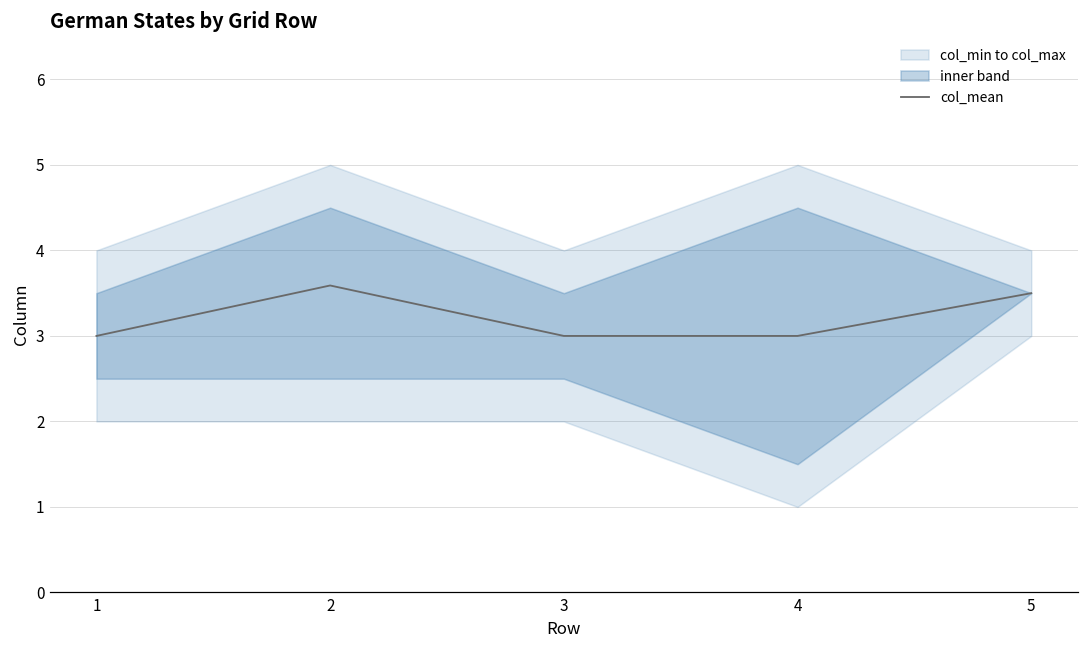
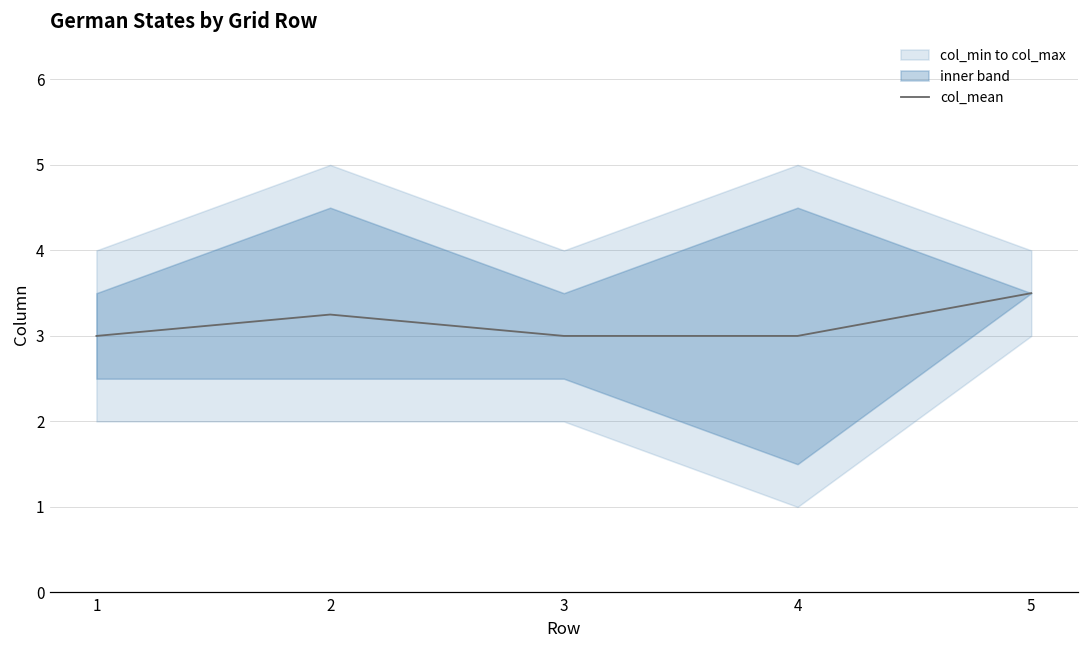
  {
    "col_mean": {
      "1": 3.0,
-     "2": 3.6,
+     "2": 3.3,
      "3": 3.0,
      "4": 3.0
    }
  }
